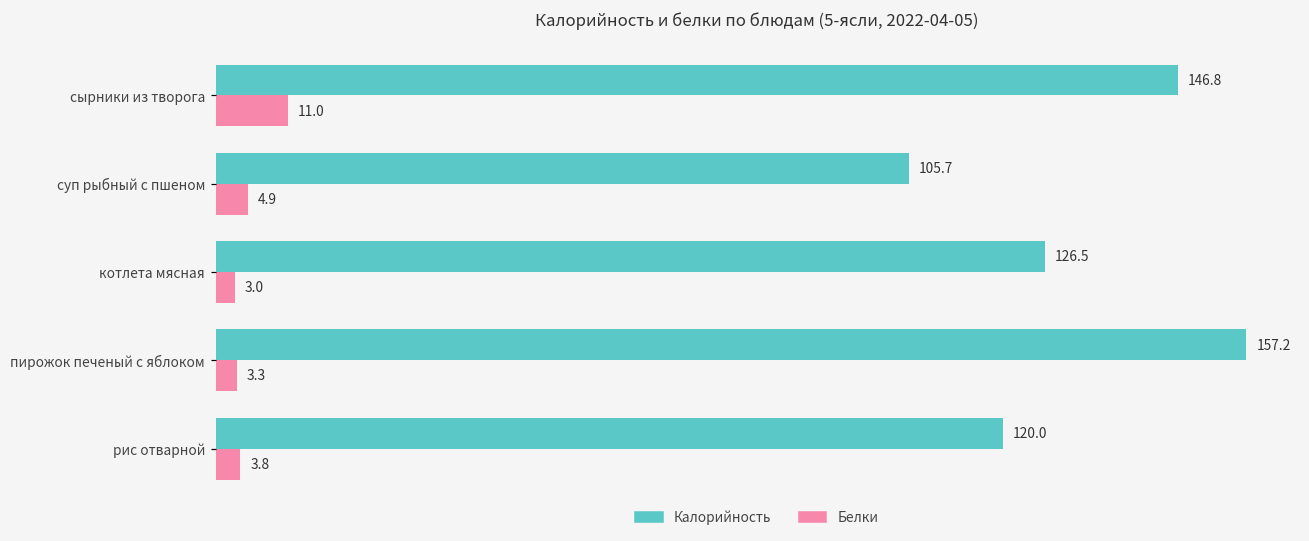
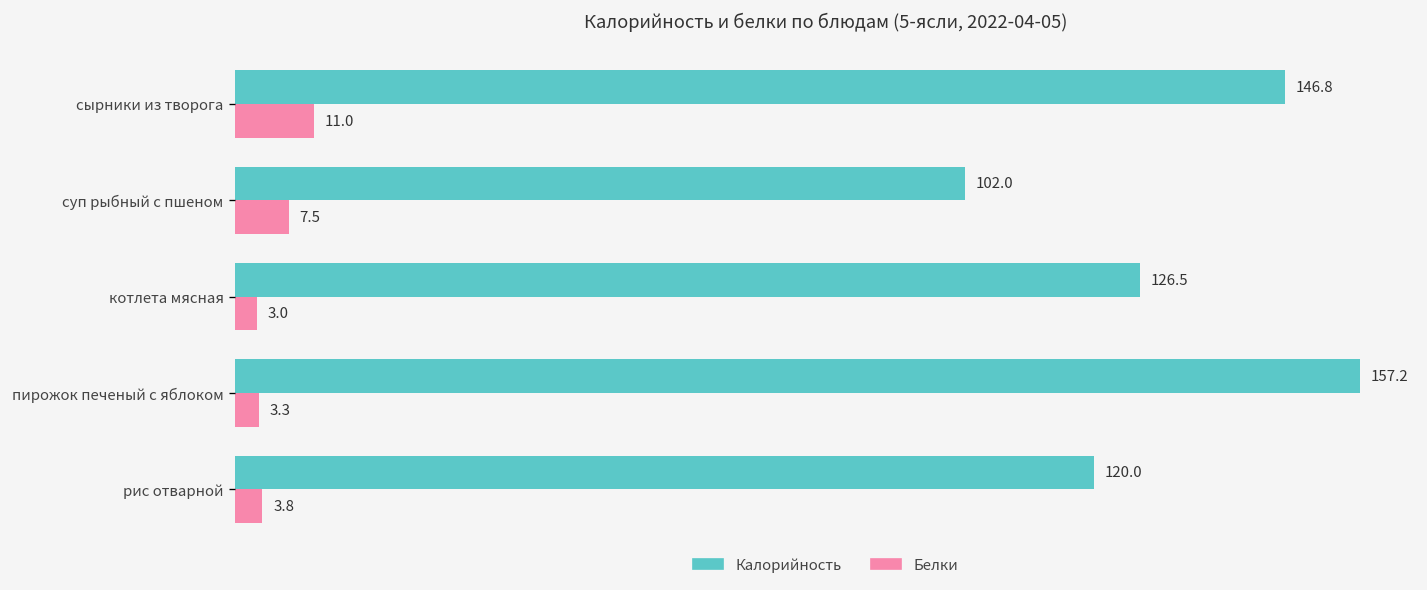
  {
    "Калорийность": {
      "сырники из творога": 146.8,
-     "суп рыбный с пшеном": 105.7,
+     "суп рыбный с пшеном": 102.0,
      "котлета мясная": 126.5,
      "пирожок печеный с яблоком": 157.2,
      "рис отварной": 120.0
    },
    "Белки": {
      "сырники из творога": 11.0,
-     "суп рыбный с пшеном": 4.9,
+     "суп рыбный с пшеном": 7.5,
      "котлета мясная": 3.0,
      "пирожок печеный с яблоком": 3.3,
      "рис отварной": 3.8
    }
  }
